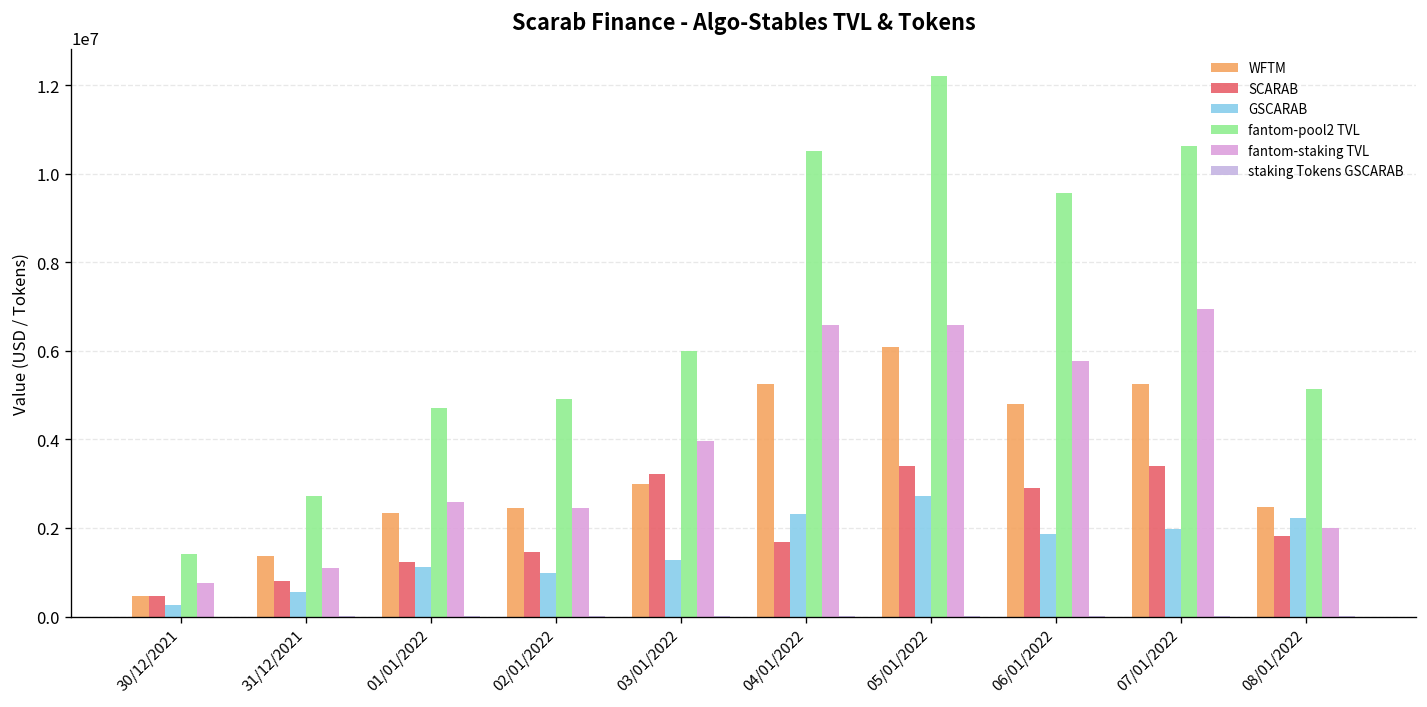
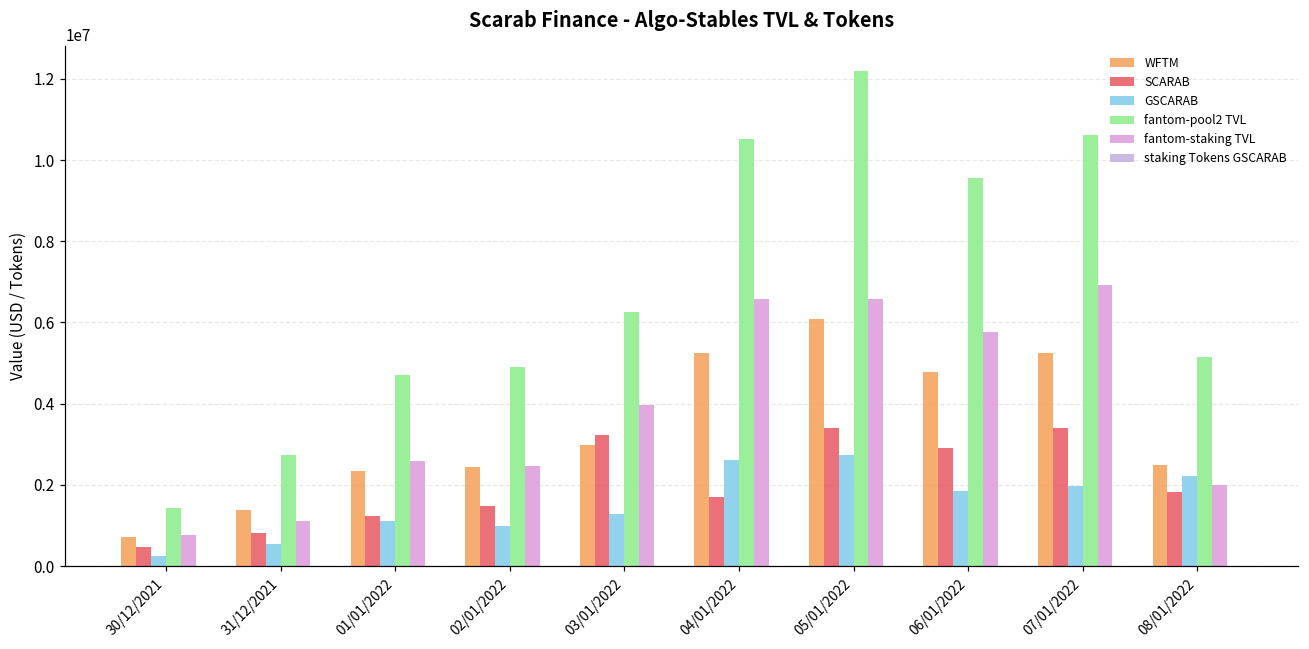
  {
    "WFTM": {
-     "30/12/2021": 500000,
+     "30/12/2021": 700000,
      "31/12/2021": 1400000,
      "01/01/2022": 2300000,
      "02/01/2022": 2400000,
      "03/01/2022": 3000000,
      "04/01/2022": 5200000,
      "05/01/2022": 6100000,
      "06/01/2022": 4800000,
      "07/01/2022": 5200000,
      "08/01/2022": 2500000
    },
    "SCARAB": {
      "30/12/2021": 500000,
      "31/12/2021": 800000,
      "01/01/2022": 1200000,
      "02/01/2022": 1500000,
      "03/01/2022": 3200000,
      "04/01/2022": 1700000,
      "05/01/2022": 3400000,
      "06/01/2022": 2900000,
      "07/01/2022": 3400000,
      "08/01/2022": 1800000
    },
    "GSCARAB": {
      "30/12/2021": 300000,
      "31/12/2021": 600000,
      "01/01/2022": 1100000,
      "02/01/2022": 1000000,
      "03/01/2022": 1300000,
-     "04/01/2022": 2300000,
+     "04/01/2022": 2600000,
      "05/01/2022": 2700000,
      "06/01/2022": 1900000,
      "07/01/2022": 2000000,
      "08/01/2022": 2200000
    },
    "fantom-pool2 TVL": {
      "30/12/2021": 1400000,
      "31/12/2021": 2700000,
      "01/01/2022": 4700000,
      "02/01/2022": 4900000,
-     "03/01/2022": 6000000,
+     "03/01/2022": 6300000,
      "04/01/2022": 10500000,
      "05/01/2022": 12200000,
      "06/01/2022": 9600000,
      "07/01/2022": 10600000,
      "08/01/2022": 5100000
    }
  }
